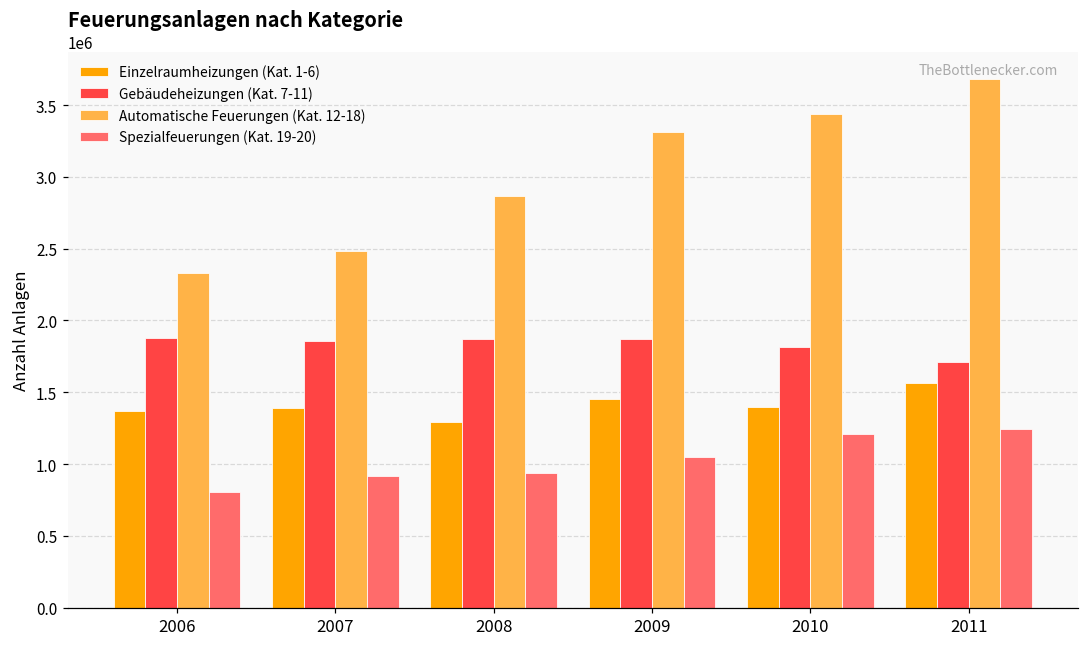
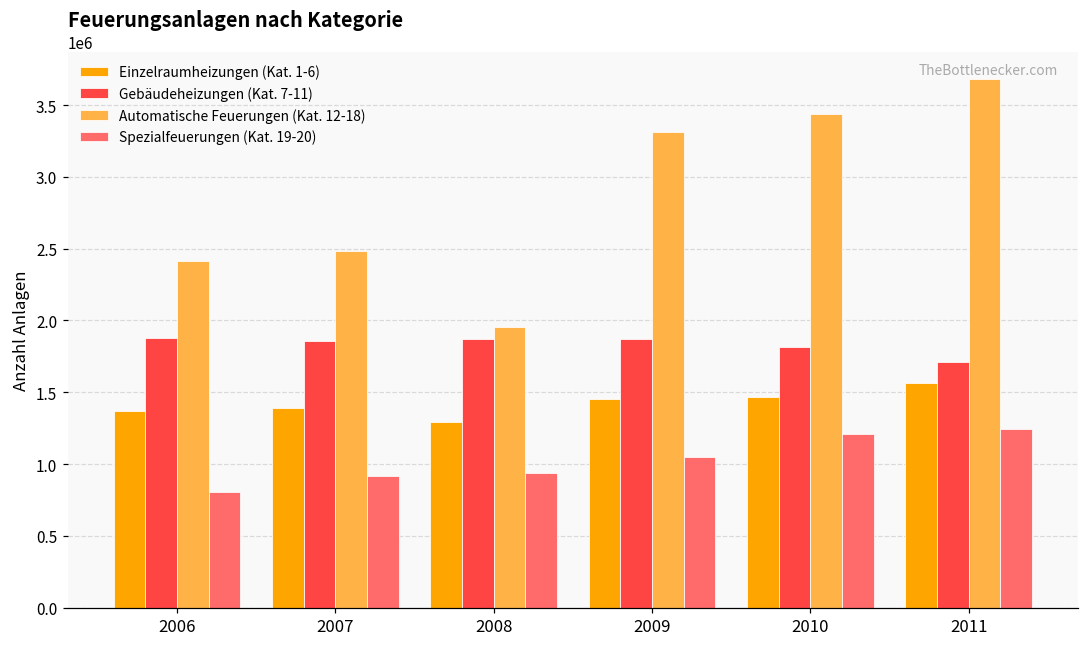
  {
    "Einzelraumheizungen (Kat. 1-6)": {
      "2006": 1370000,
      "2007": 1390000,
      "2008": 1290000,
      "2009": 1450000,
-     "2010": 1400000,
+     "2010": 1470000,
      "2011": 1560000
    },
    "Automatische Feuerungen (Kat. 12-18)": {
-     "2006": 2330000,
+     "2006": 2420000,
      "2007": 2480000,
-     "2008": 2870000,
+     "2008": 1960000,
      "2009": 3310000,
      "2010": 3440000,
      "2011": 3680000
    }
  }
